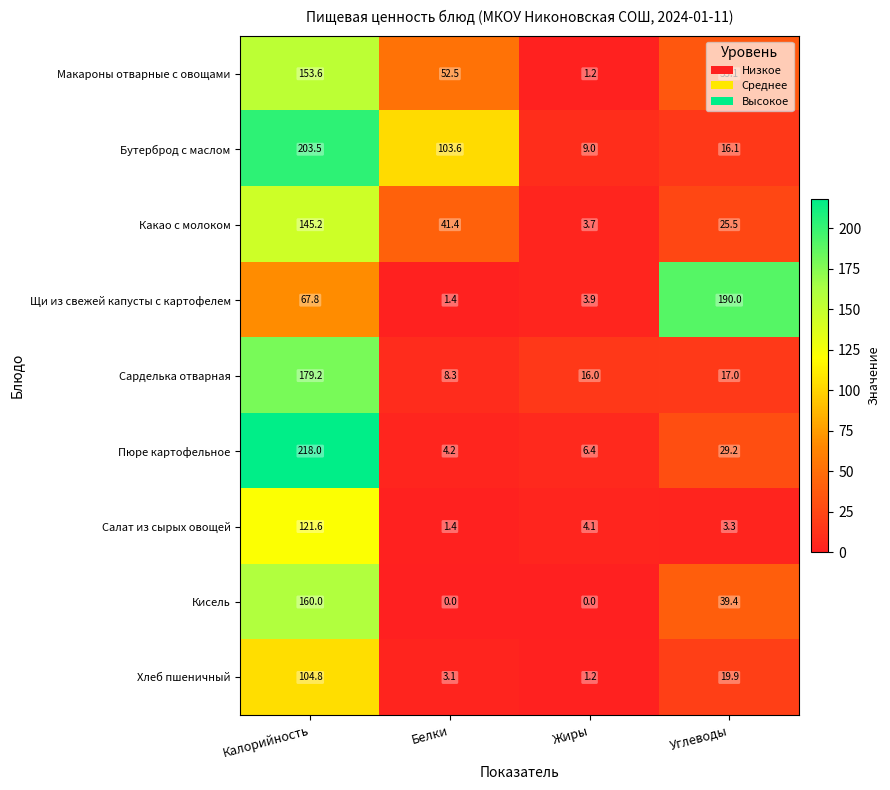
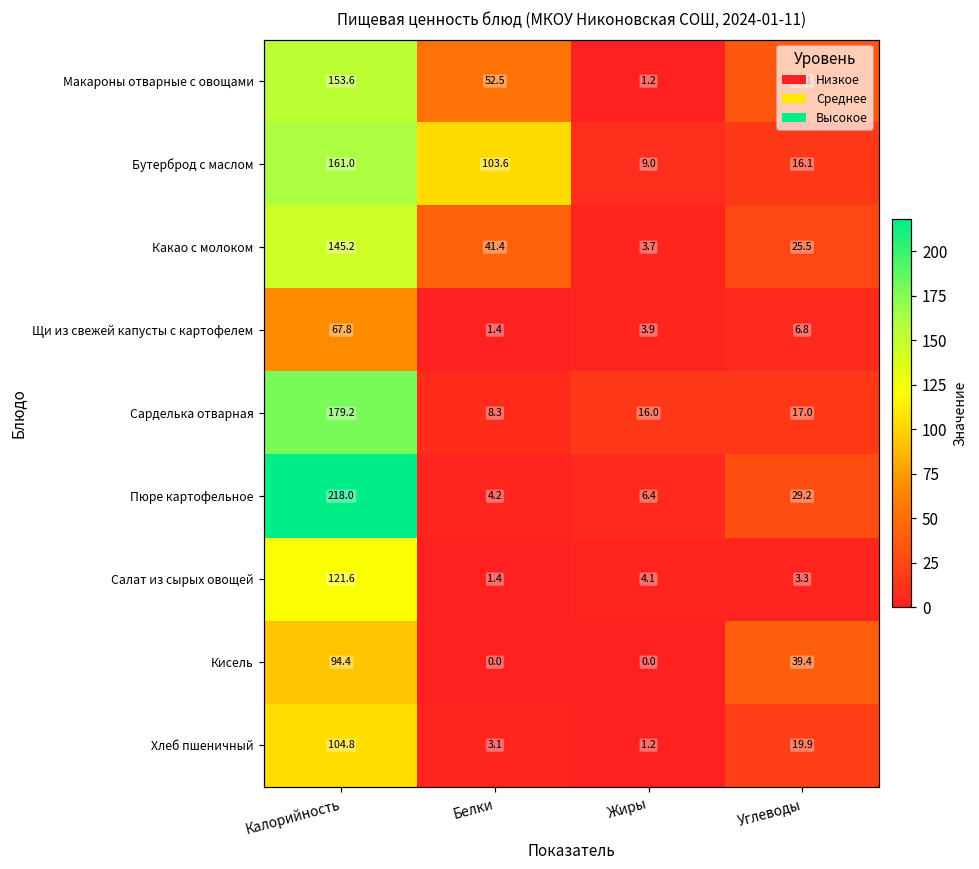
  {
    "Бутерброд с маслом": {
-     "Калорийность": 203.5
+     "Калорийность": 161.0
    },
    "Щи из свежей капусты с картофелем": {
-     "Углеводы": 190.0
+     "Углеводы": 6.8
    },
    "Кисель": {
-     "Калорийность": 160.0
+     "Калорийность": 94.4
    }
  }
